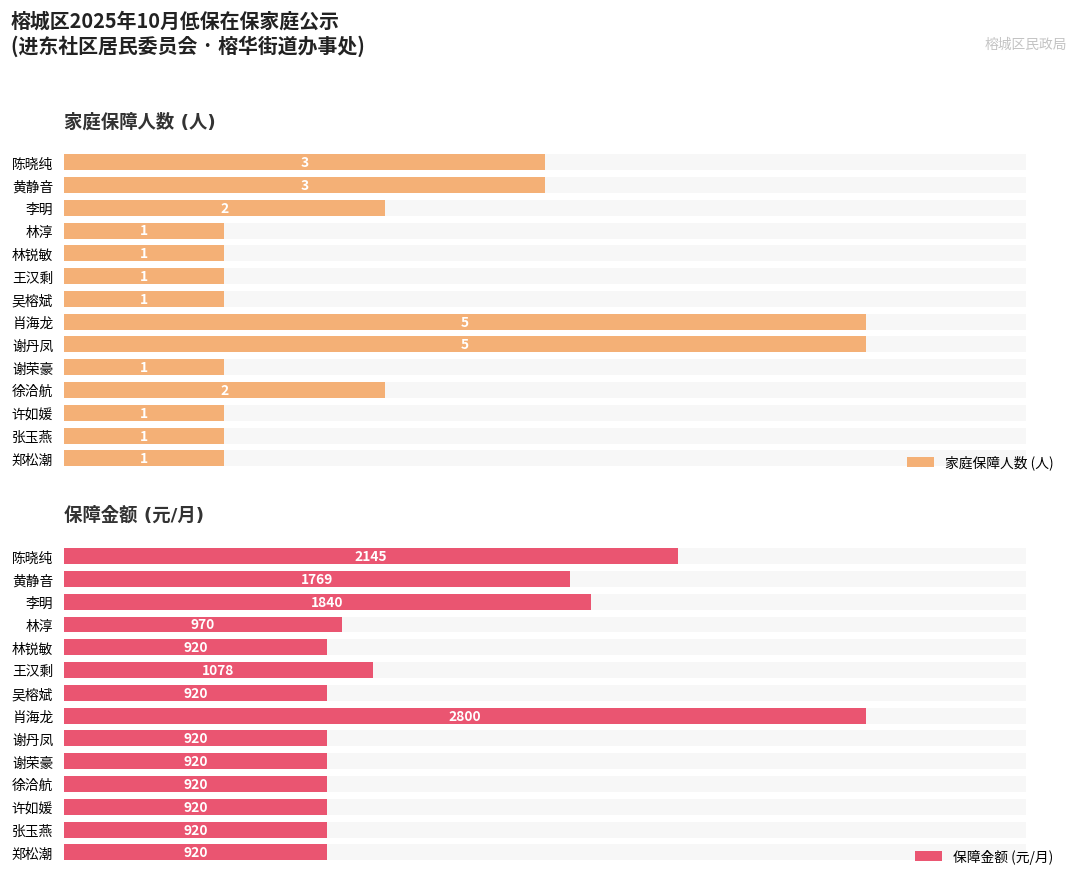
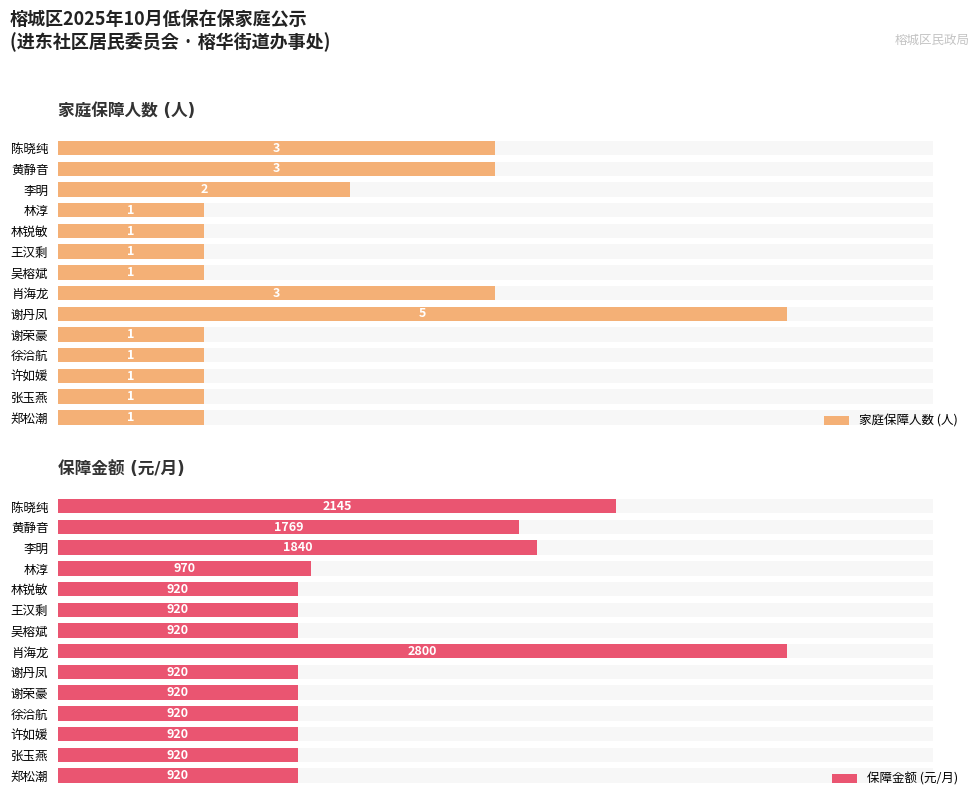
  {
    "家庭保障人数 (人)": {
      "家庭保障人数 (人)": {
-       "肖海龙": 5,
-       "徐洽航": 2
+       "肖海龙": 3,
+       "徐洽航": 1
      }
    },
    "保障金额 (元/月)": {
      "保障金额 (元/月)": {
-       "王汉剩": 1078
+       "王汉剩": 920
      }
    }
  }
